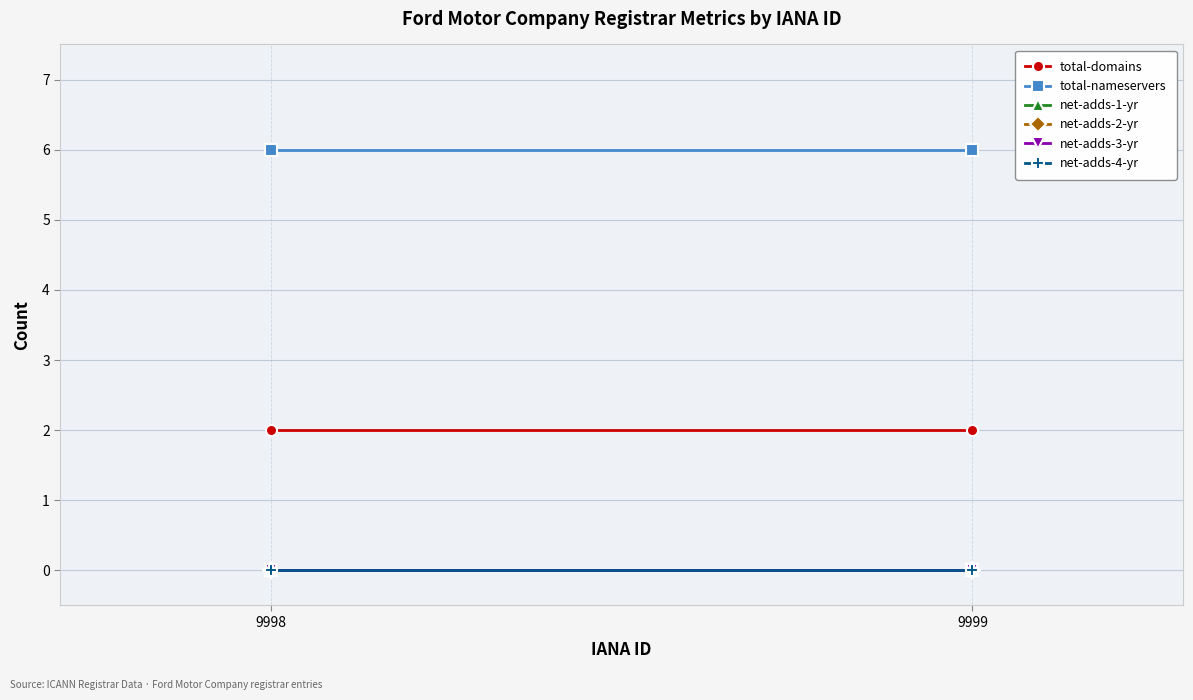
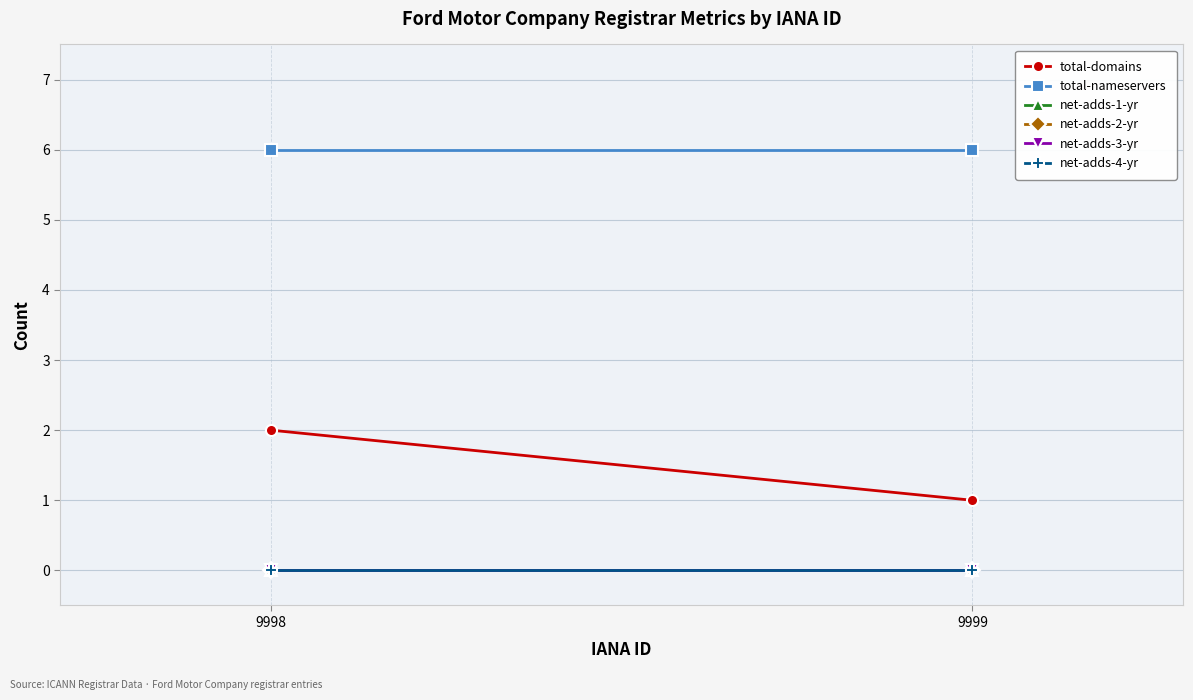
  {
    "total-domains": {
      "9998": 2,
-     "9999": 2
+     "9999": 1
    },
    "total-nameservers": {
      "9998": 6,
      "9999": 6
    },
    "net-adds-4-yr": {
      "9998": 0,
      "9999": 0
    }
  }
